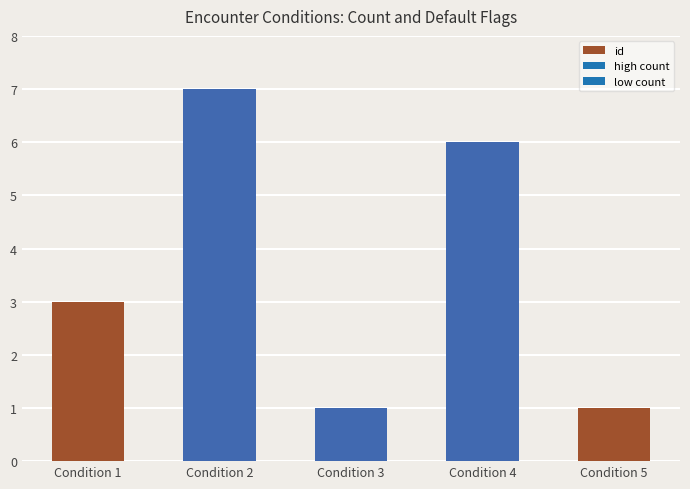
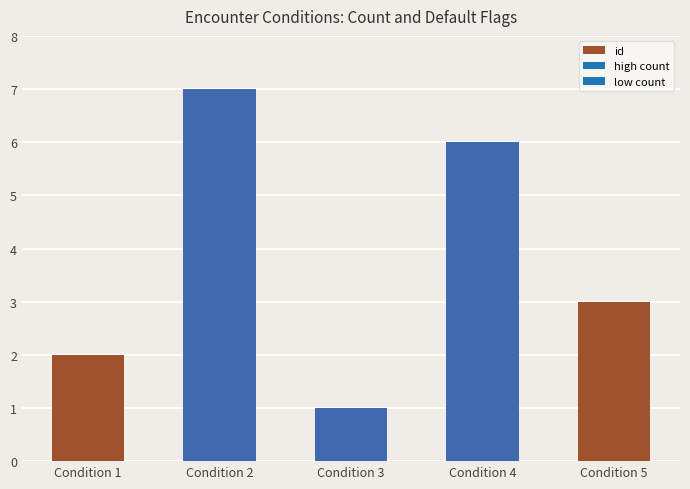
  {
-   "Condition 1": 3,
+   "Condition 1": 2,
    "Condition 2": 7,
    "Condition 3": 1,
    "Condition 4": 6,
-   "Condition 5": 1
+   "Condition 5": 3
  }
